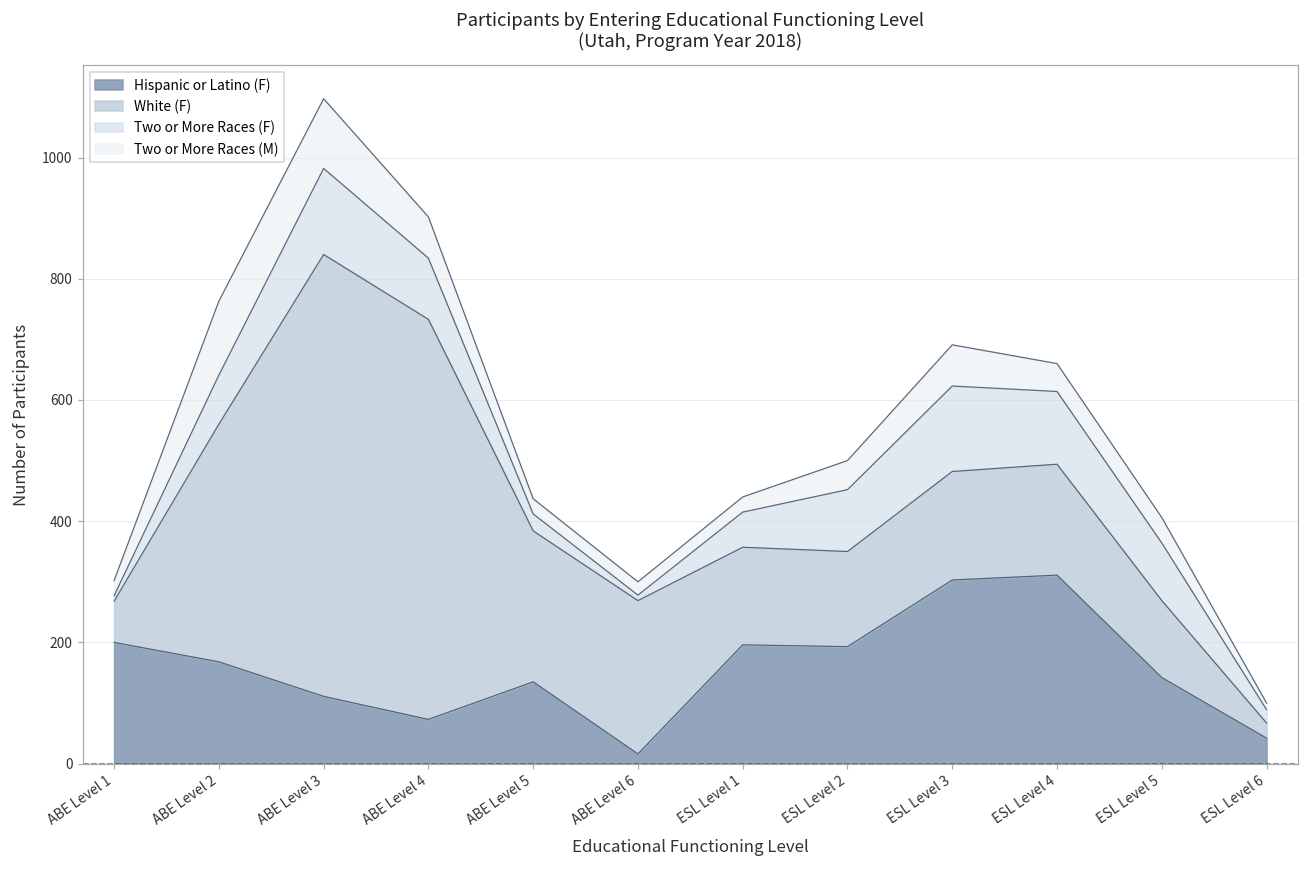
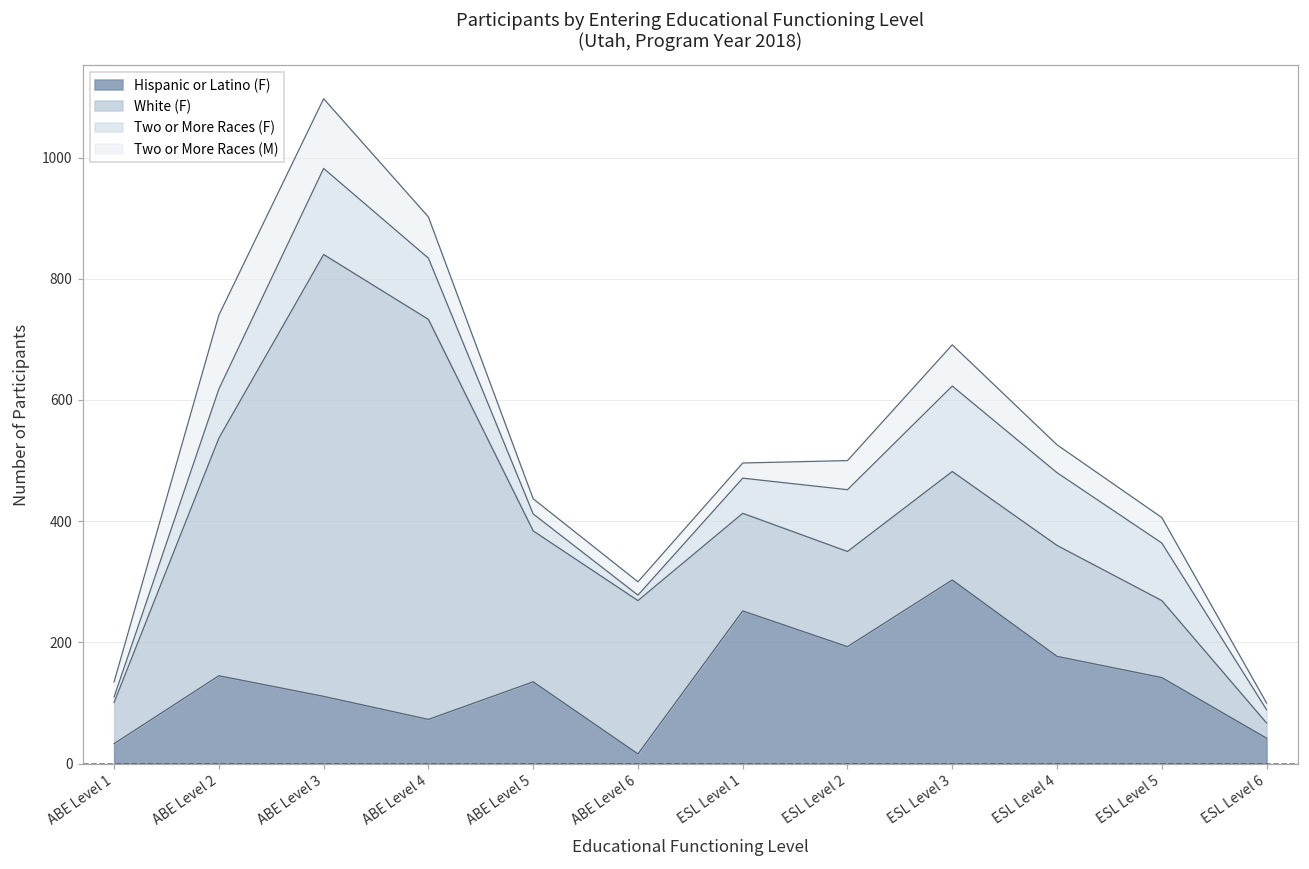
  {
    "Hispanic or Latino (F)": {
-     "ABE Level 1": 200,
-     "ABE Level 2": 170,
+     "ABE Level 1": 30,
+     "ABE Level 2": 150,
      "ABE Level 3": 110,
      "ABE Level 4": 70,
      "ABE Level 5": 140,
      "ABE Level 6": 20,
-     "ESL Level 1": 200,
+     "ESL Level 1": 250,
      "ESL Level 2": 190,
      "ESL Level 3": 300,
-     "ESL Level 4": 310,
+     "ESL Level 4": 180,
      "ESL Level 5": 140,
      "ESL Level 6": 40
    }
  }
